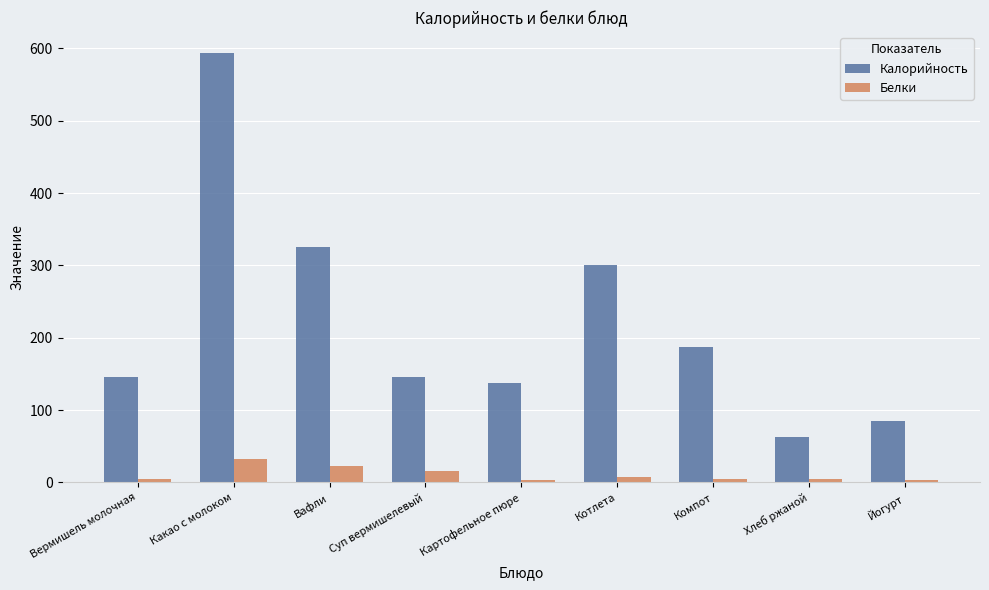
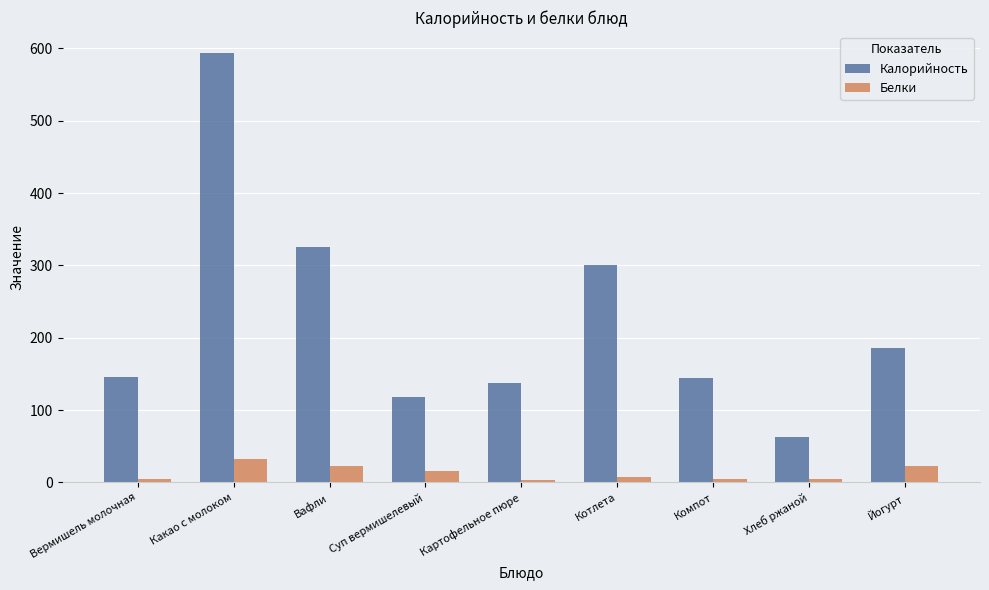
  {
    "Калорийность": {
      "Вермишель молочная": 150,
      "Какао с молоком": 590,
      "Вафли": 330,
-     "Суп вермишелевый": 150,
+     "Суп вермишелевый": 120,
      "Картофельное пюре": 140,
      "Котлета": 300,
-     "Компот": 190,
+     "Компот": 150,
      "Хлеб ржаной": 60,
-     "Йогурт": 90
+     "Йогурт": 190
    },
    "Белки": {
      "Вермишель молочная": 0,
      "Какао с молоком": 30,
      "Вафли": 20,
      "Суп вермишелевый": 20,
      "Котлета": 10,
      "Компот": 0,
      "Хлеб ржаной": 0,
-     "Йогурт": 0
+     "Йогурт": 20
    }
  }
